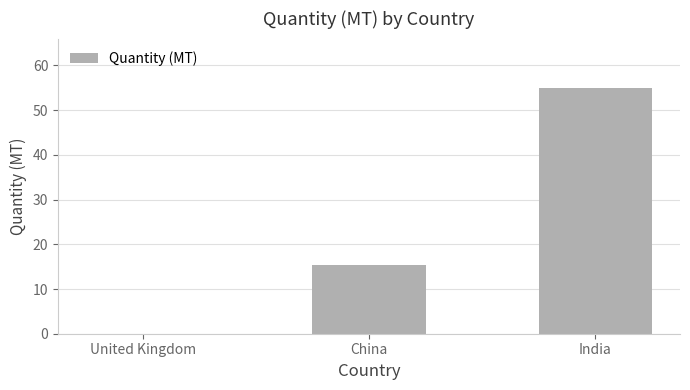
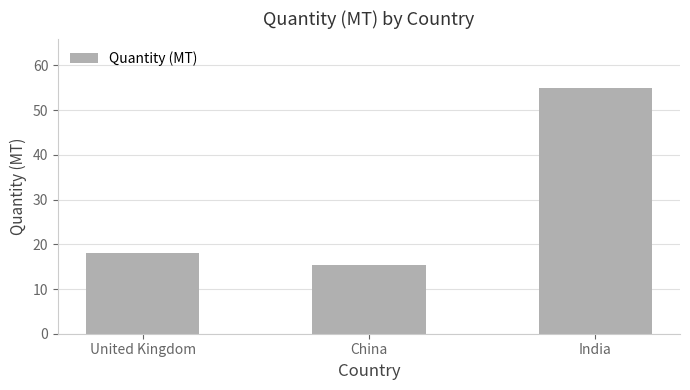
  {
-   "United Kingdom": 0,
+   "United Kingdom": 18,
    "China": 15,
    "India": 55
  }
